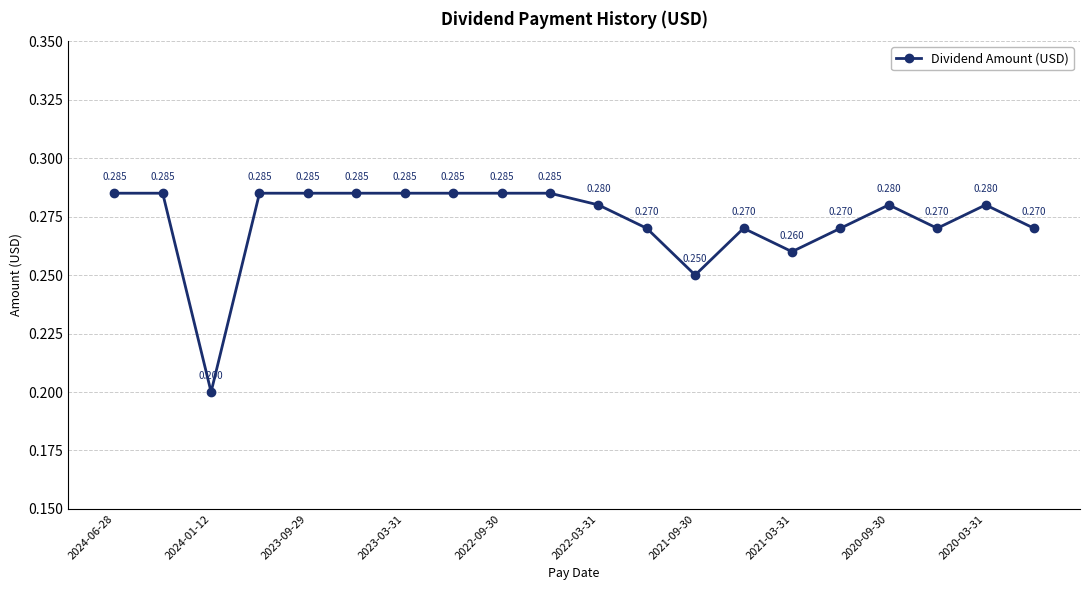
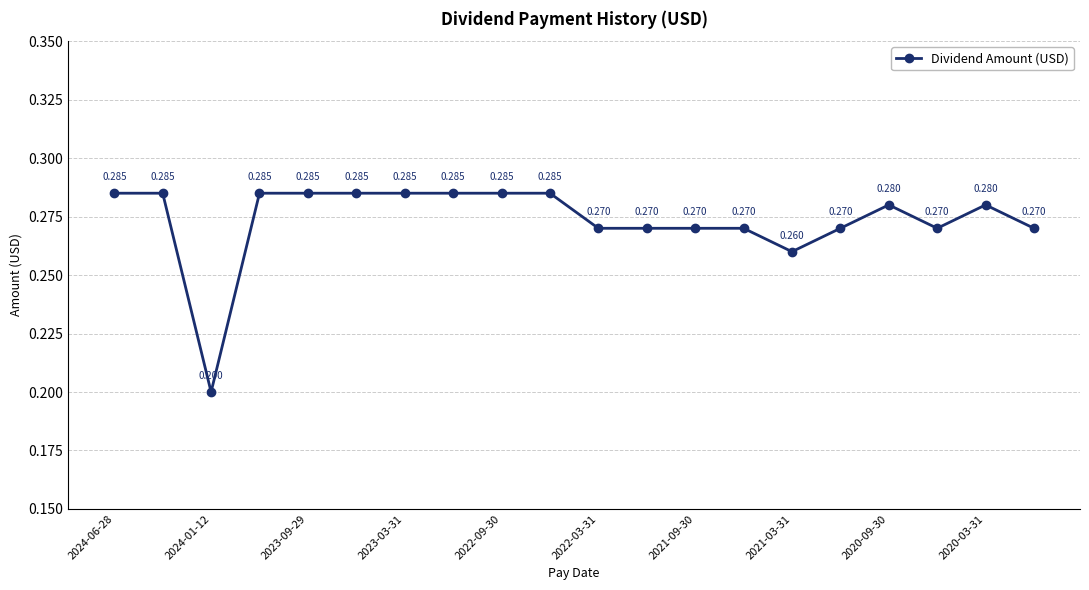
  {
    "2024-06-28": 0.285,
    "2024-01-12": 0.200,
    "2023-09-29": 0.285,
    "2023-03-31": 0.285,
    "2022-09-30": 0.285,
-   "2022-03-31": 0.280,
-   "2021-09-30": 0.250,
+   "2022-03-31": 0.270,
+   "2021-09-30": 0.270,
    "2021-03-31": 0.260,
    "2020-09-30": 0.280,
    "2020-03-31": 0.280
  }
